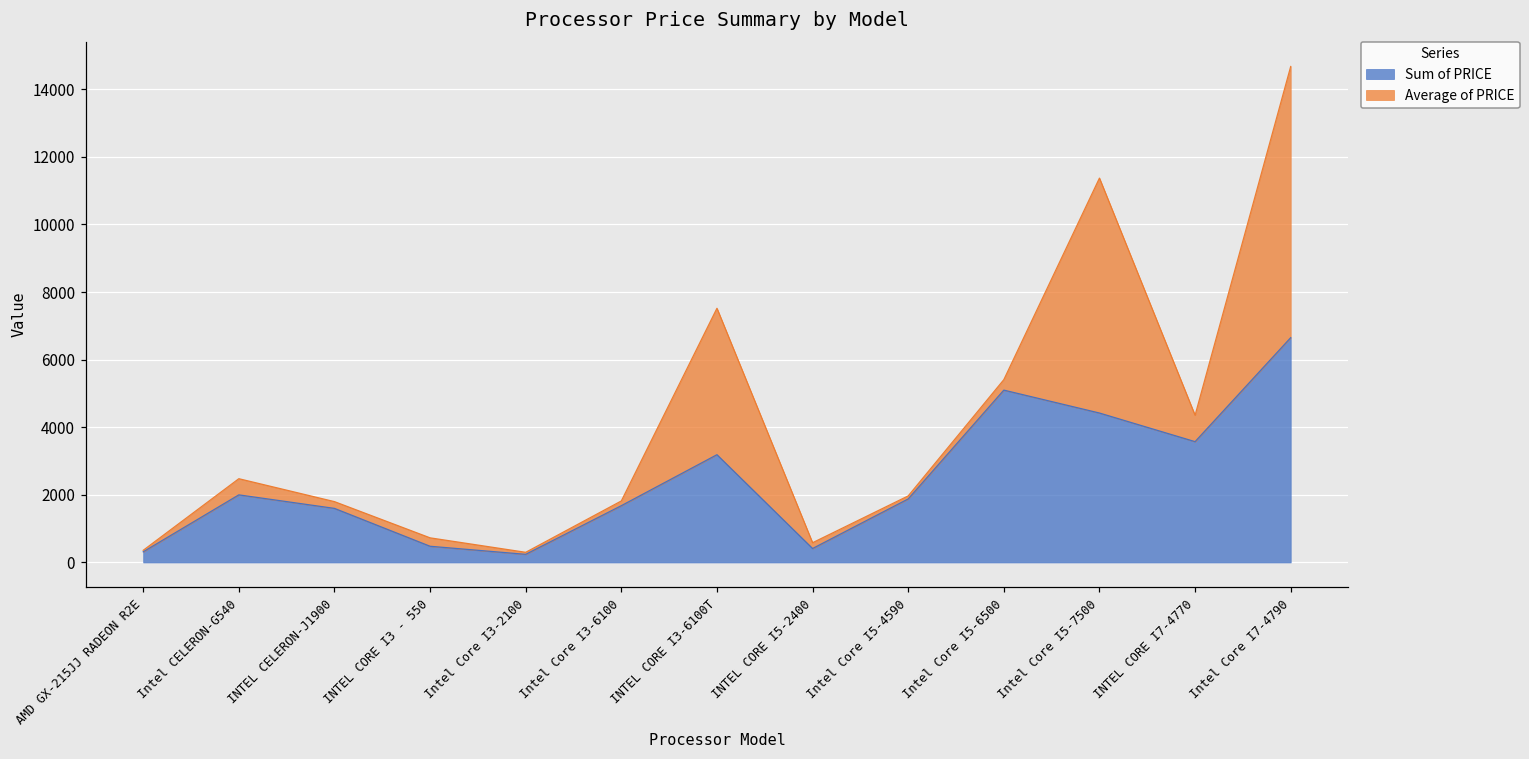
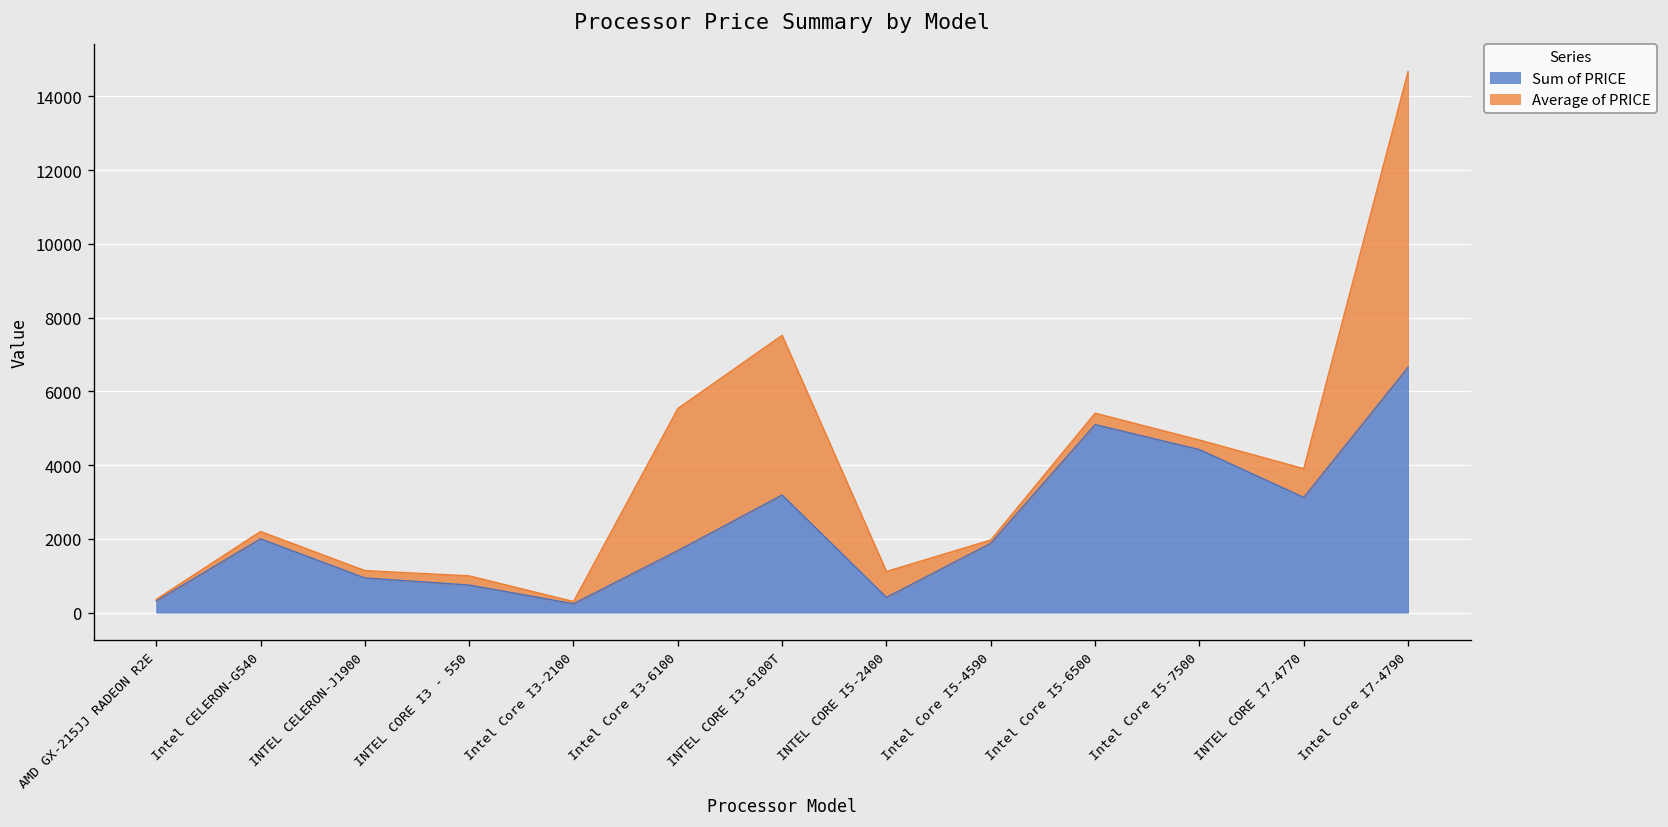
  {
    "Sum of PRICE": {
      "Intel CELERON-G540": 2000,
-     "INTEL CELERON-J1900": 1600,
-     "INTEL CORE I3 - 550": 500,
+     "INTEL CELERON-J1900": 900,
+     "INTEL CORE I3 - 550": 700,
      "Intel Core I3-6100": 1700,
      "INTEL CORE I3-6100T": 3200,
      "INTEL CORE I5-2400": 400,
      "Intel Core I5-4590": 1900,
      "Intel Core I5-6500": 5100,
      "Intel Core I5-7500": 4400,
-     "INTEL CORE I7-4770": 3600,
+     "INTEL CORE I7-4770": 3100,
      "Intel Core I7-4790": 6600
    },
    "Average of PRICE": {
-     "Intel CELERON-G540": 500,
+     "Intel CELERON-G540": 200,
      "INTEL CELERON-J1900": 200,
      "INTEL CORE I3 - 550": 200,
-     "Intel Core I3-6100": 100,
+     "Intel Core I3-6100": 3900,
      "INTEL CORE I3-6100T": 4300,
-     "INTEL CORE I5-2400": 200,
+     "INTEL CORE I5-2400": 700,
      "Intel Core I5-4590": 100,
      "Intel Core I5-6500": 300,
-     "Intel Core I5-7500": 7000,
+     "Intel Core I5-7500": 300,
      "INTEL CORE I7-4770": 800,
      "Intel Core I7-4790": 8000
    }
  }
